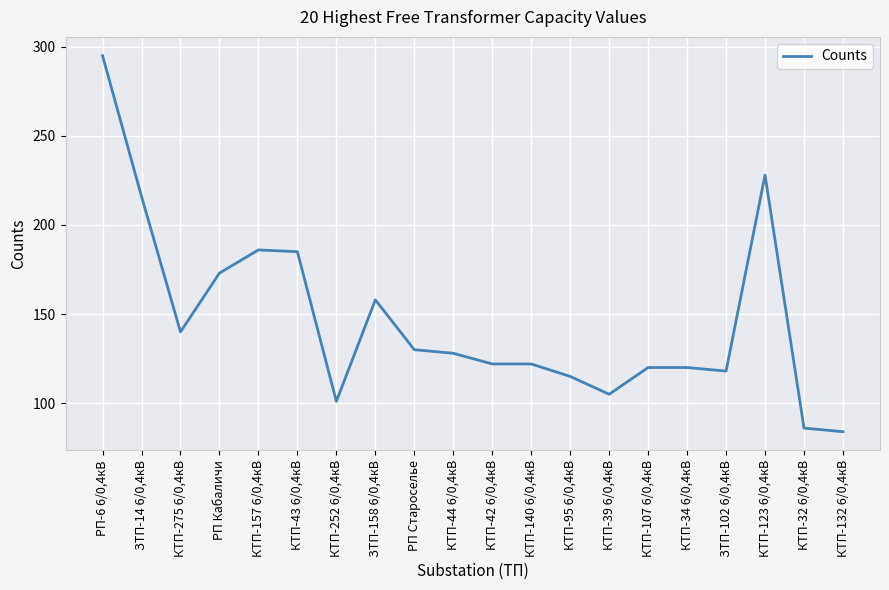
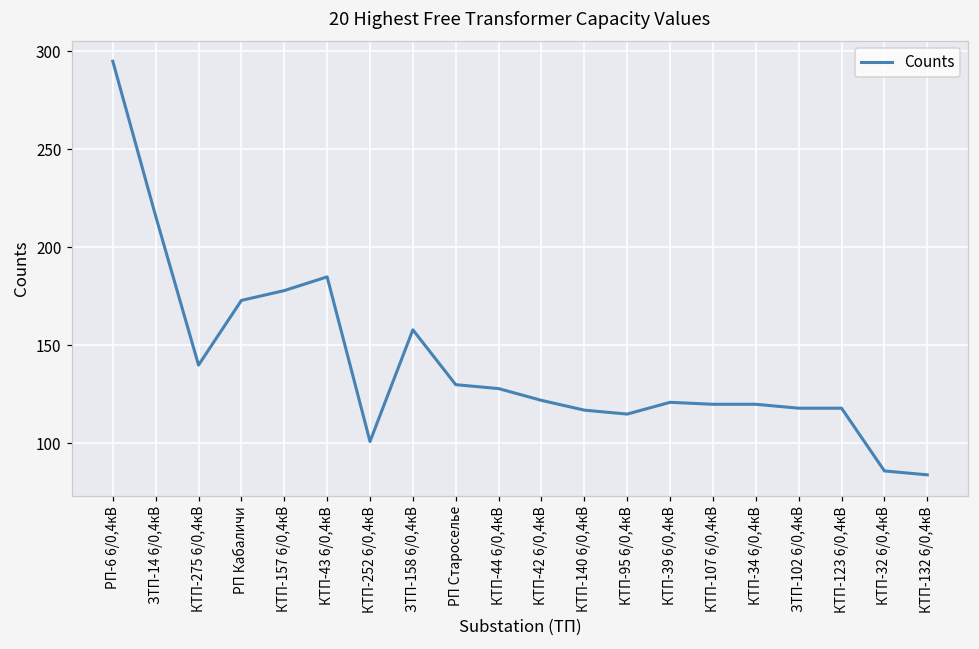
  {
    "РП-6 6/0,4кВ": 295,
    "ЗТП-14 6/0,4кВ": 216,
    "КТП-275 6/0,4кВ": 140,
    "РП Кабаличи": 173,
-   "КТП-157 6/0,4кВ": 186,
+   "КТП-157 6/0,4кВ": 178,
    "КТП-43 6/0,4кВ": 185,
    "КТП-252 6/0,4кВ": 101,
    "ЗТП-158 6/0,4кВ": 158,
    "РП Староселье": 130,
    "КТП-44 6/0,4кВ": 128,
    "КТП-42 6/0,4кВ": 122,
-   "КТП-140 6/0,4кВ": 122,
+   "КТП-140 6/0,4кВ": 117,
    "КТП-95 6/0,4кВ": 115,
-   "КТП-39 6/0,4кВ": 105,
+   "КТП-39 6/0,4кВ": 121,
    "КТП-107 6/0,4кВ": 120,
    "КТП-34 6/0,4кВ": 120,
    "ЗТП-102 6/0,4кВ": 118,
-   "КТП-123 6/0,4кВ": 228,
+   "КТП-123 6/0,4кВ": 118,
    "КТП-32 6/0,4кВ": 86,
    "КТП-132 6/0,4кВ": 84
  }
